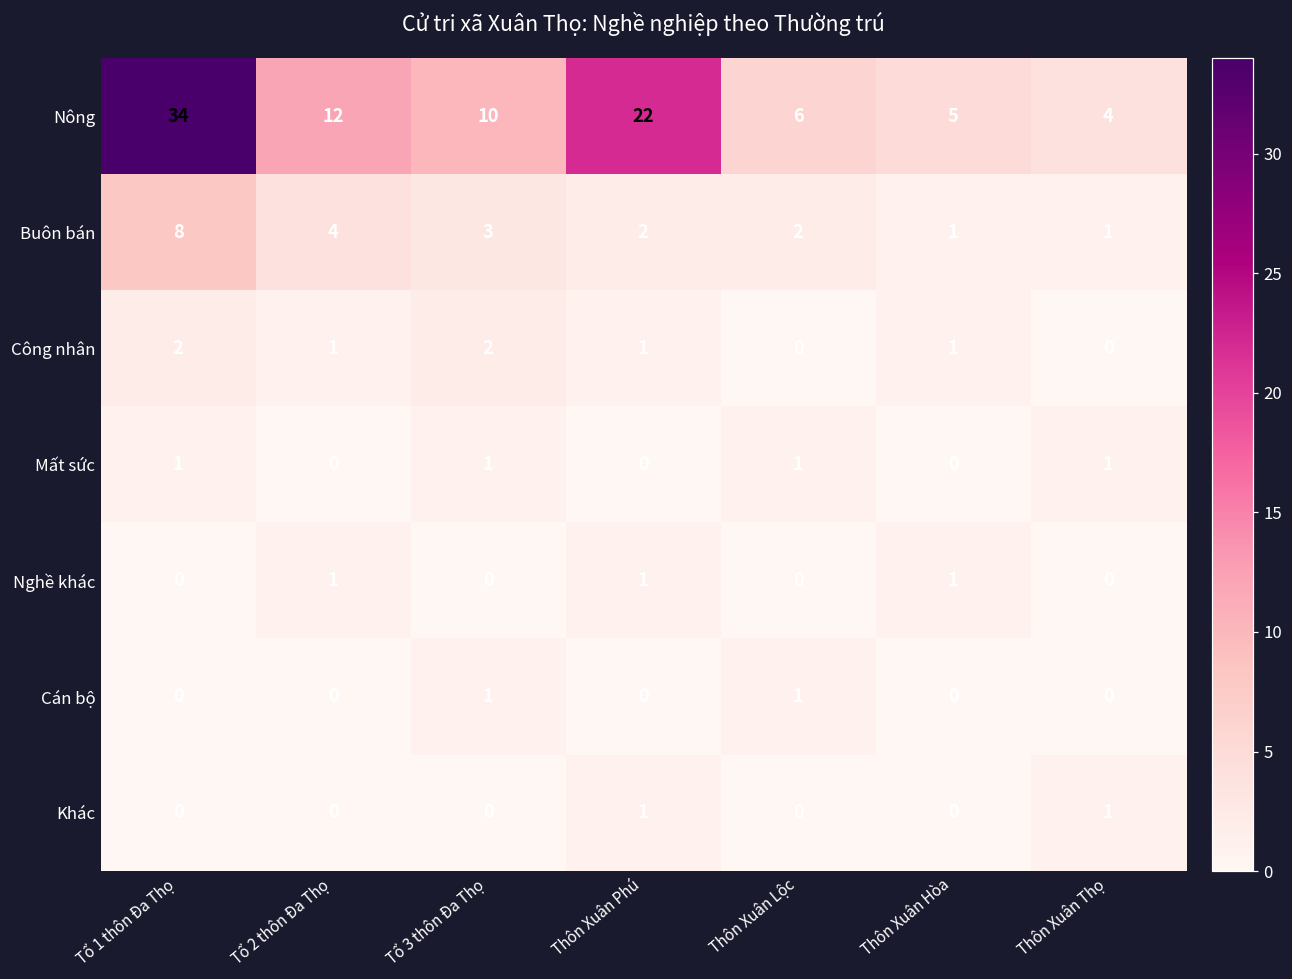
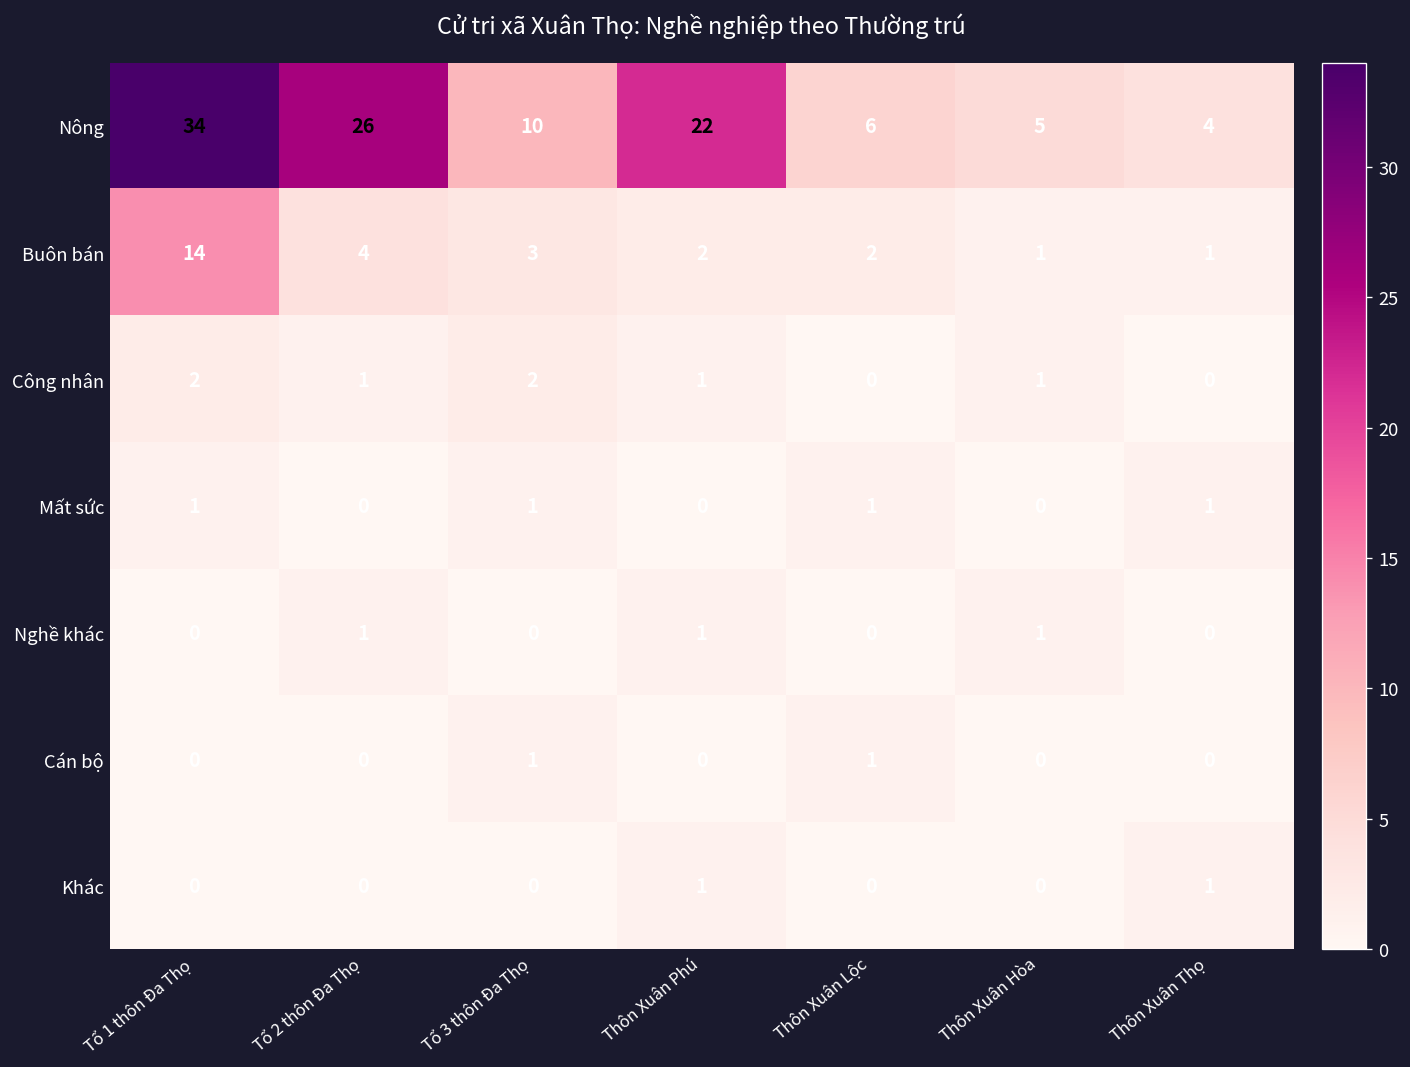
  {
    "Nông": {
      "Tổ 1 thôn Đa Thọ": 34,
-     "Tổ 2 thôn Đa Thọ": 12,
+     "Tổ 2 thôn Đa Thọ": 26,
      "Tổ 3 thôn Đa Thọ": 10,
      "Thôn Xuân Phú": 22
    },
    "Buôn bán": {
-     "Tổ 1 thôn Đa Thọ": 8
+     "Tổ 1 thôn Đa Thọ": 14
    }
  }
